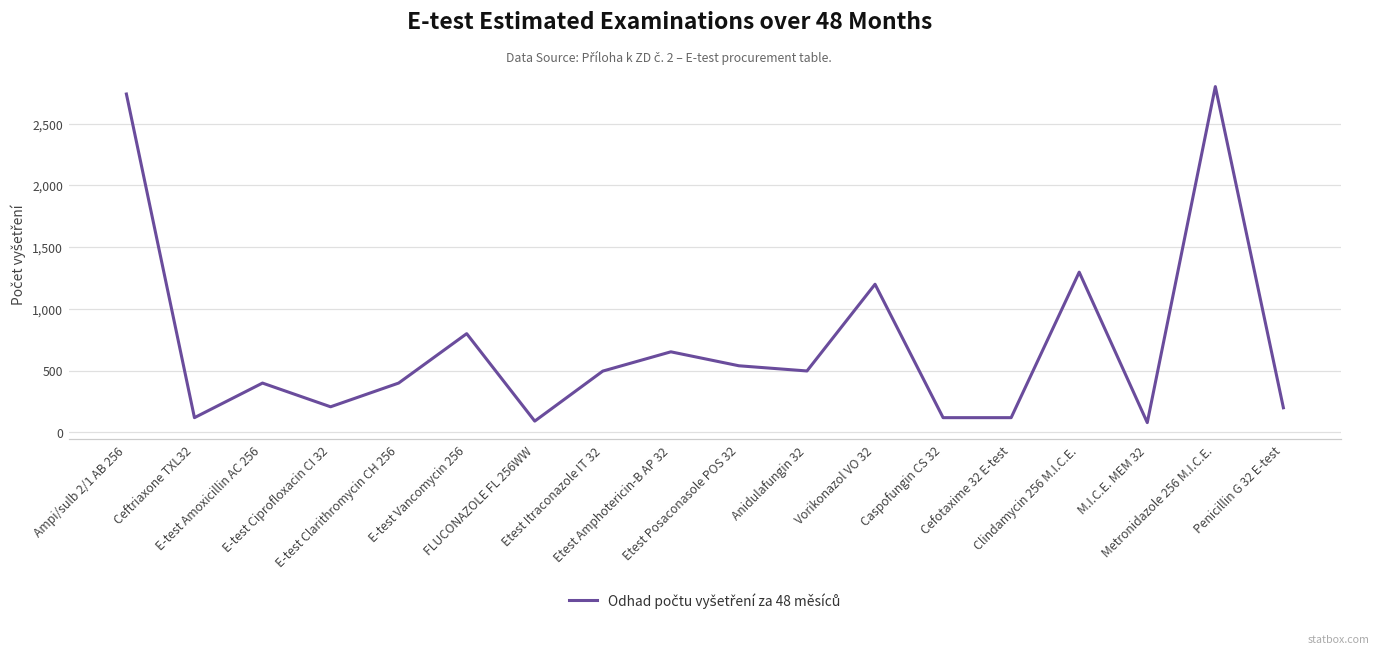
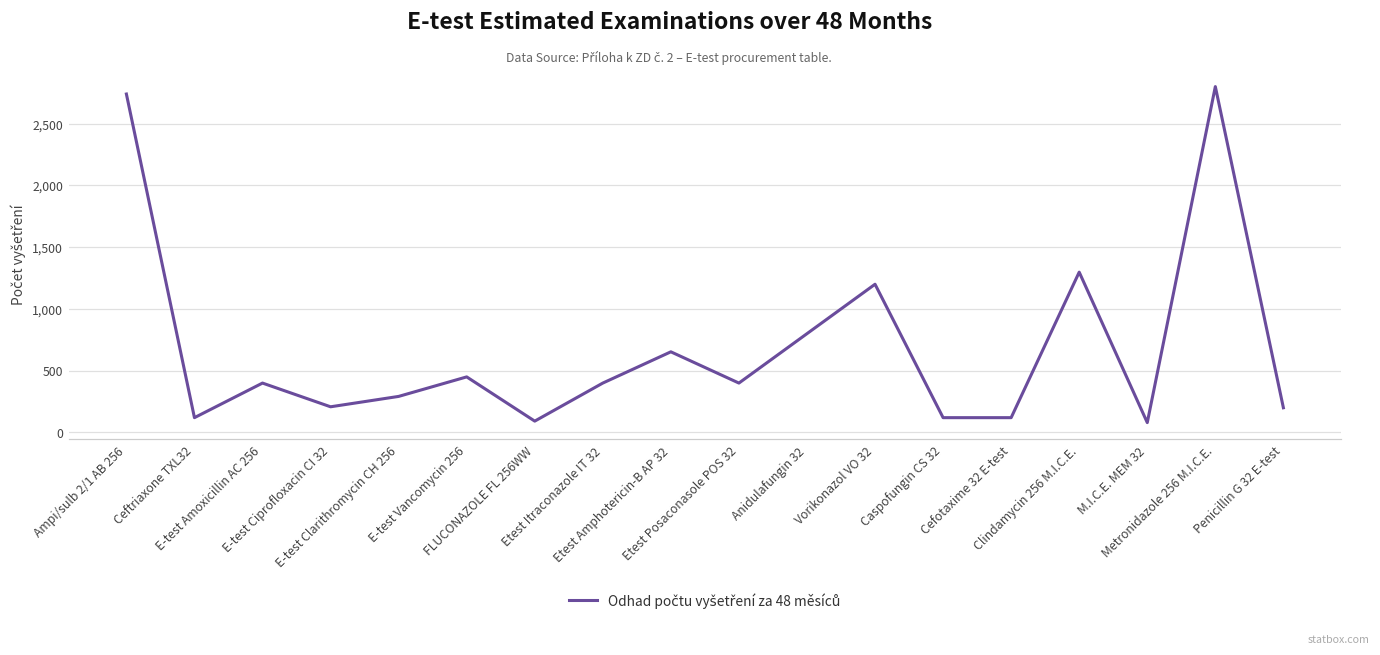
  {
    "Ampi/sulb 2/1 AB 256": "2,740",
    "Ceftriaxone TXL32": "120",
    "E-test Amoxicillin AC 256": "400",
    "E-test Ciprofloxacin CI 32": "210",
-   "E-test Clarithromycin CH 256": "400",
-   "E-test Vancomycin 256": "800",
+   "E-test Clarithromycin CH 256": "290",
+   "E-test Vancomycin 256": "450",
    "FLUCONAZOLE FL 256WW": "90",
-   "Etest Itraconazole IT 32": "500",
+   "Etest Itraconazole IT 32": "400",
    "Etest Amphotericin-B AP 32": "650",
-   "Etest Posaconasole POS 32": "540",
-   "Anidulafungin 32": "500",
+   "Etest Posaconasole POS 32": "400",
+   "Anidulafungin 32": "800",
    "Vorikonazol VO 32": "1,200",
    "Caspofungin CS 32": "120",
    "Cefotaxime 32 E-test": "120",
    "Clindamycin 256 M.I.C.E.": "1,300",
    "M.I.C.E. MEM 32": "80",
    "Metronidazole 256 M.I.C.E.": "2,800",
    "Penicillin G 32 E-test": "200"
  }
